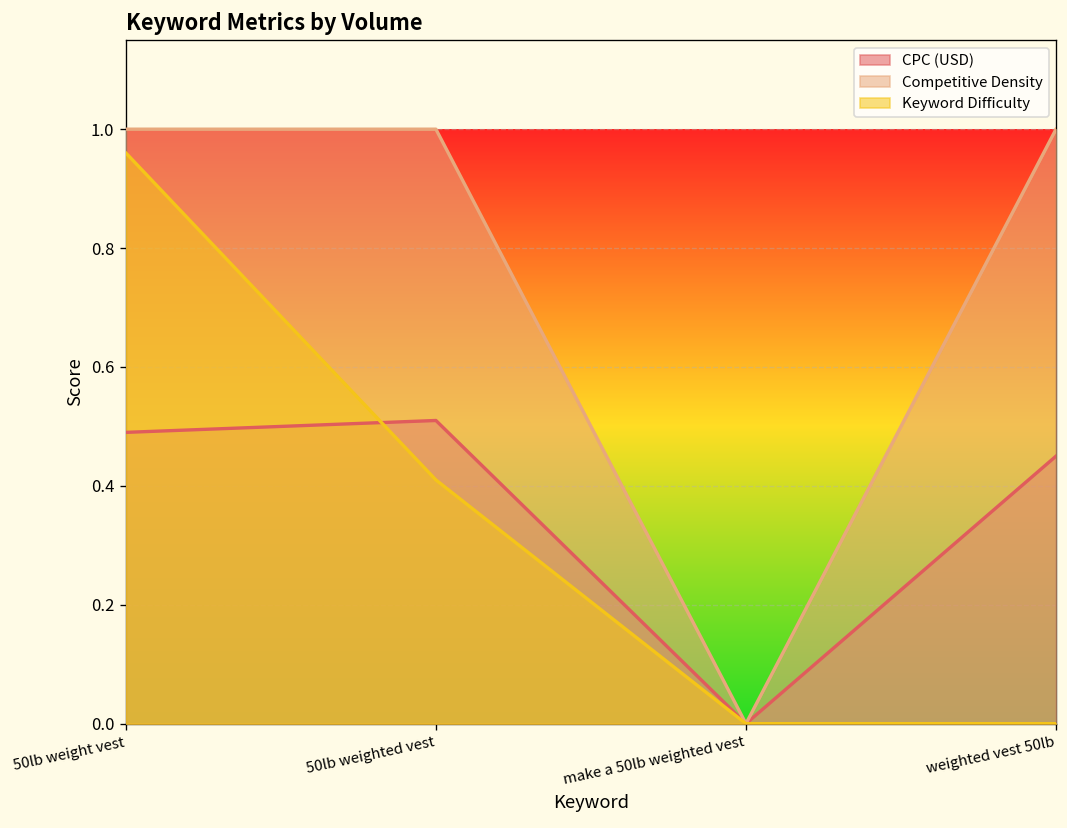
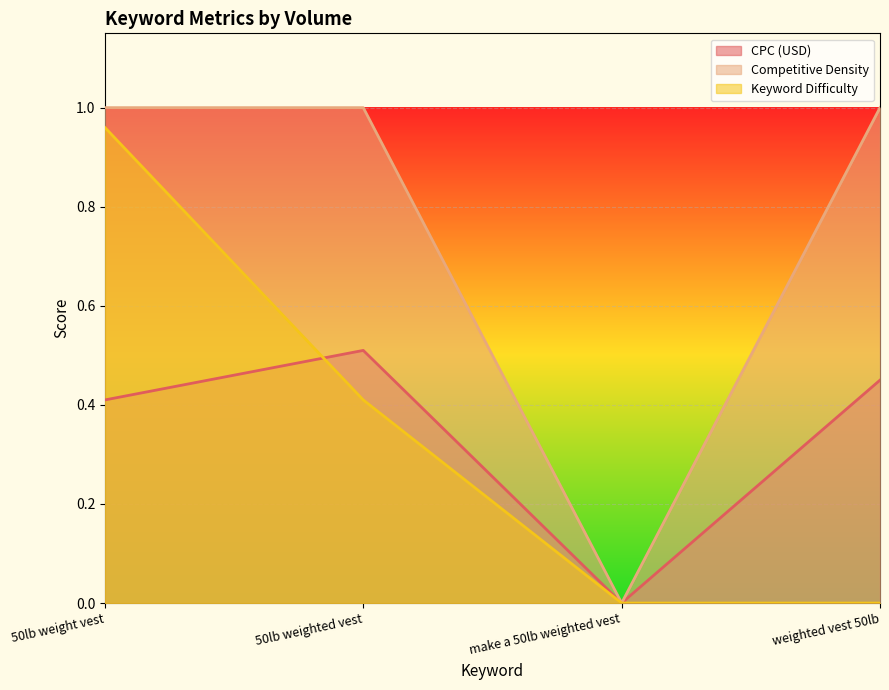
  {
    "CPC (USD)": {
-     "50lb weight vest": 0.49,
+     "50lb weight vest": 0.41,
      "50lb weighted vest": 0.51,
      "weighted vest 50lb": 0.45
    },
    "Competitive Density": {
      "50lb weight vest": 1.00,
      "50lb weighted vest": 1.00,
      "weighted vest 50lb": 1.00
    },
    "Keyword Difficulty": {
      "50lb weight vest": 0.96,
      "50lb weighted vest": 0.41,
      "weighted vest 50lb": 0.00
    }
  }
